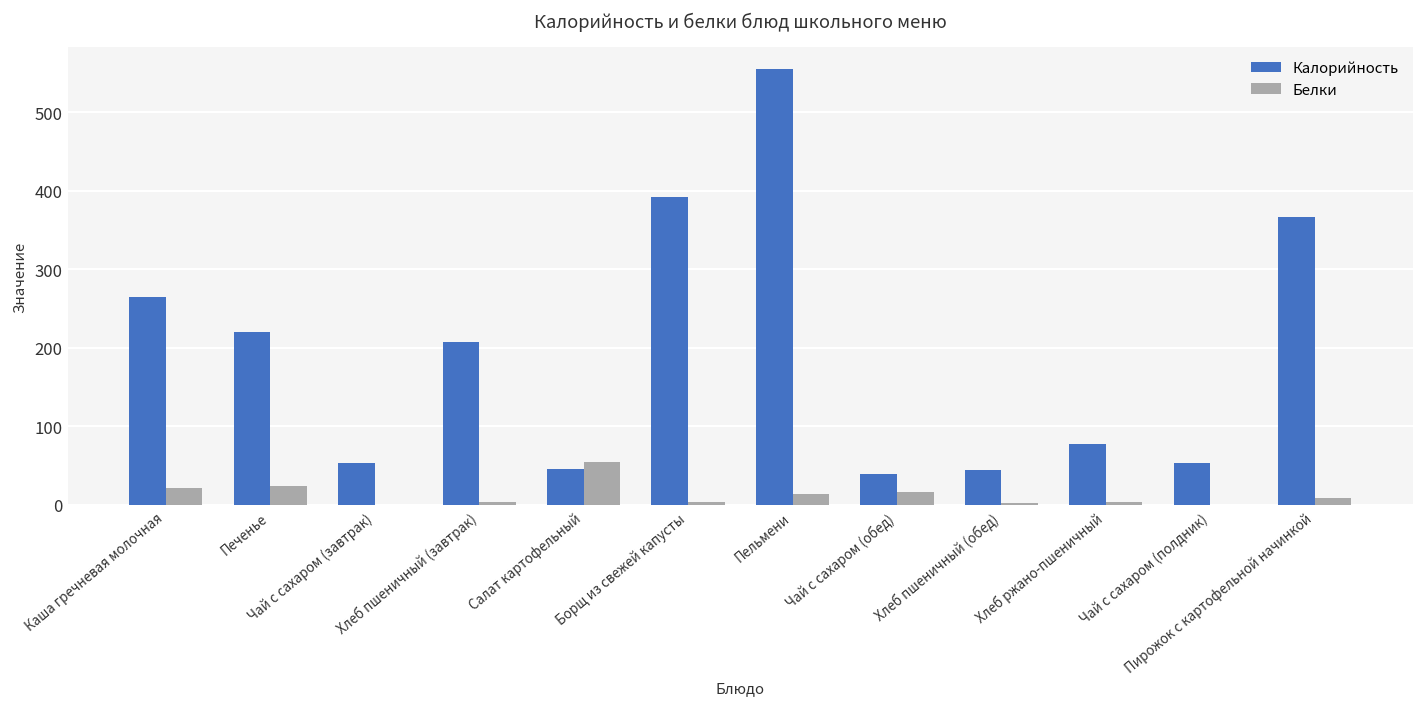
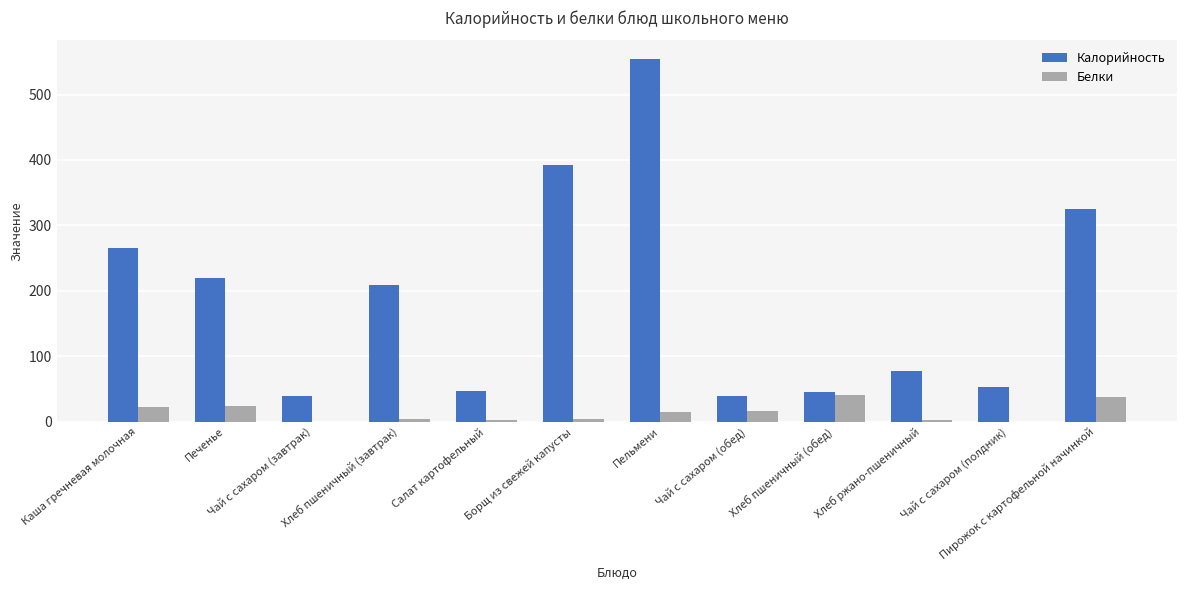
  {
    "Калорийность": {
      "Каша гречневая молочная": 270,
      "Печенье": 220,
-     "Чай с сахаром (завтрак)": 50,
+     "Чай с сахаром (завтрак)": 40,
      "Хлеб пшеничный (завтрак)": 210,
      "Салат картофельный": 50,
      "Борщ из свежей капусты": 390,
      "Пельмени": 560,
      "Чай с сахаром (обед)": 40,
      "Хлеб пшеничный (обед)": 50,
      "Хлеб ржано-пшеничный": 80,
      "Чай с сахаром (полдник)": 50,
-     "Пирожок с картофельной начинкой": 370
+     "Пирожок с картофельной начинкой": 330
    },
    "Белки": {
      "Каша гречневая молочная": 20,
      "Печенье": 20,
      "Чай с сахаром (завтрак)": 0,
      "Хлеб пшеничный (завтрак)": 0,
-     "Салат картофельный": 50,
+     "Салат картофельный": 0,
      "Борщ из свежей капусты": 0,
      "Пельмени": 10,
      "Чай с сахаром (обед)": 20,
-     "Хлеб пшеничный (обед)": 0,
+     "Хлеб пшеничный (обед)": 40,
      "Чай с сахаром (полдник)": 0,
-     "Пирожок с картофельной начинкой": 10
+     "Пирожок с картофельной начинкой": 40
    }
  }
